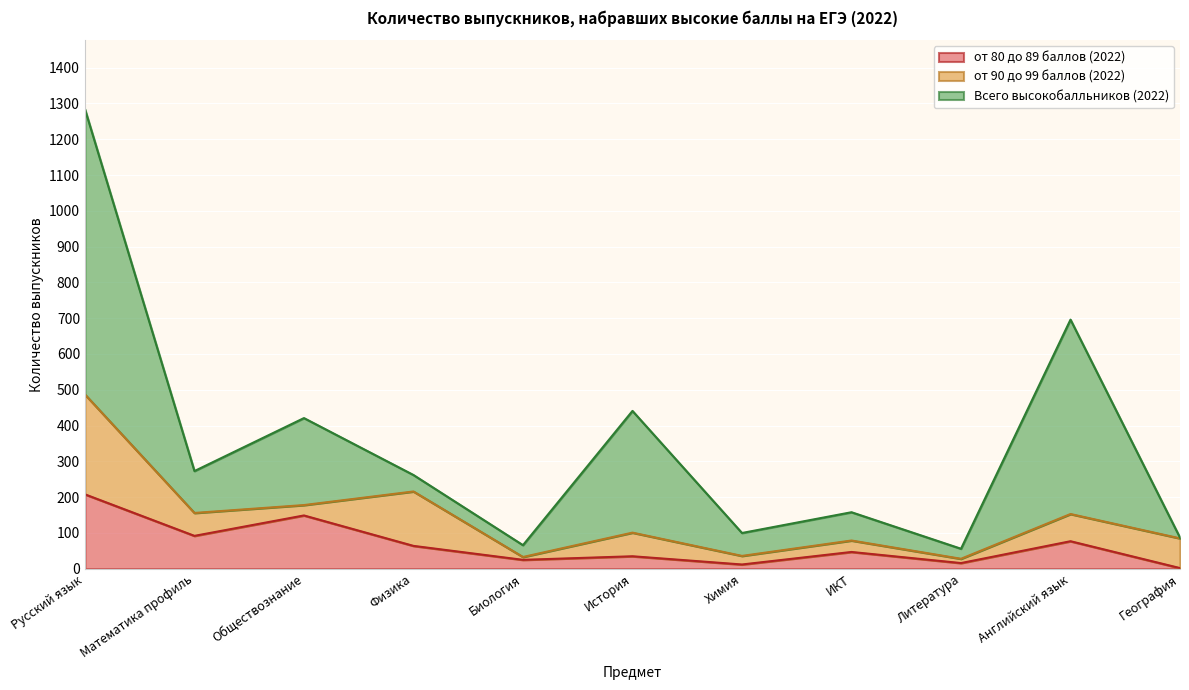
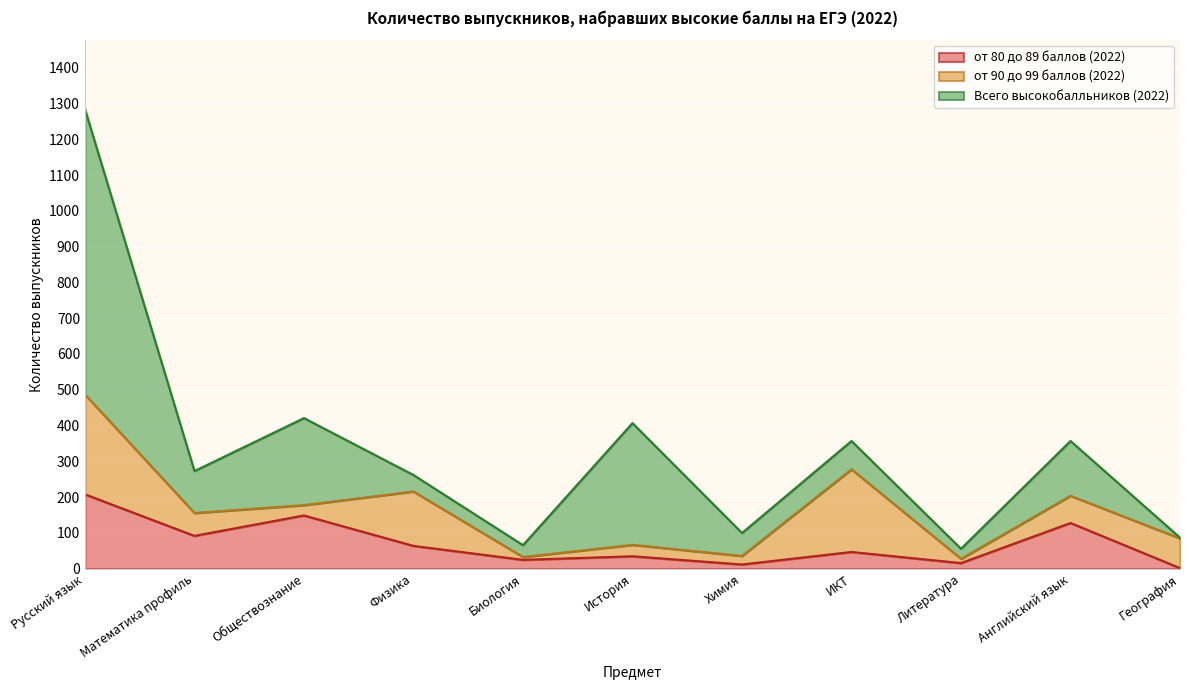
  {
    "от 80 до 89 баллов (2022)": {
      "Русский язык": 210,
      "Математика профиль": 90,
      "Обществознание": 150,
      "Физика": 60,
      "Биология": 30,
      "История": 40,
      "Химия": 10,
      "ИКТ": 50,
      "Литература": 20,
-     "Английский язык": 80,
+     "Английский язык": 130,
      "География": 0
    },
    "от 90 до 99 баллов (2022)": {
      "Русский язык": 280,
      "Математика профиль": 60,
      "Обществознание": 30,
      "Физика": 150,
      "Биология": 10,
-     "История": 70,
+     "История": 30,
      "Химия": 20,
-     "ИКТ": 30,
+     "ИКТ": 230,
      "Литература": 10,
      "Английский язык": 80
    },
    "Всего высокобалльников (2022)": {
      "Русский язык": 800,
      "Математика профиль": 120,
      "Обществознание": 240,
      "Физика": 50,
      "Биология": 30,
      "История": 340,
      "Химия": 60,
      "ИКТ": 80,
      "Литература": 30,
-     "Английский язык": 540
+     "Английский язык": 150
    }
  }
